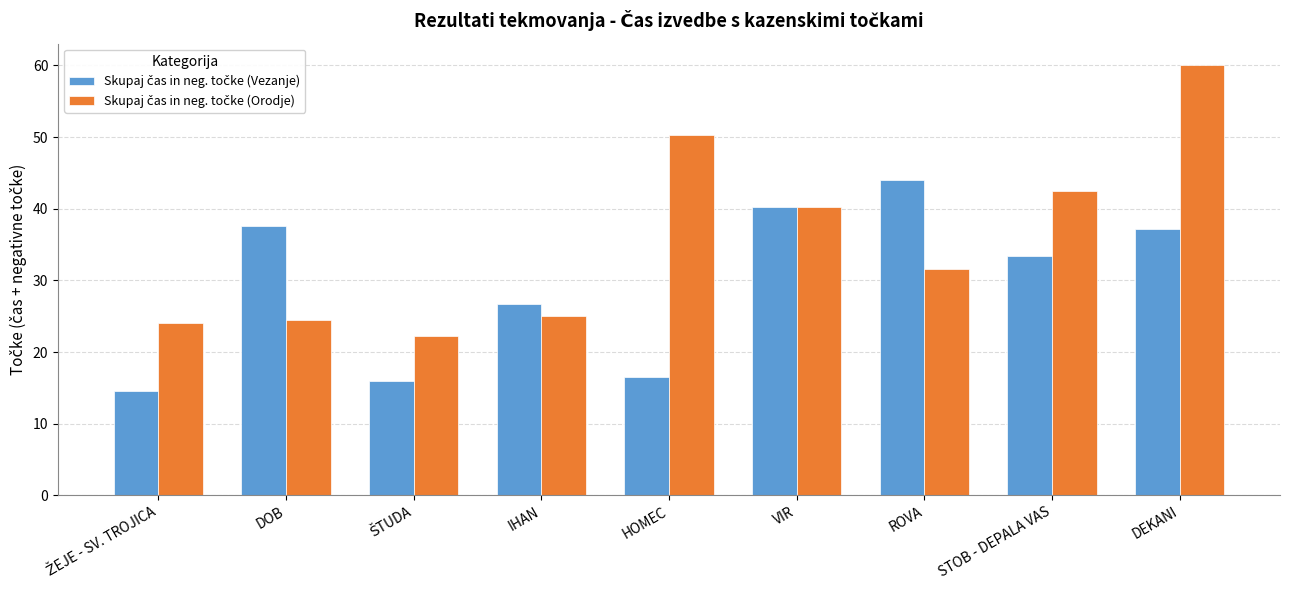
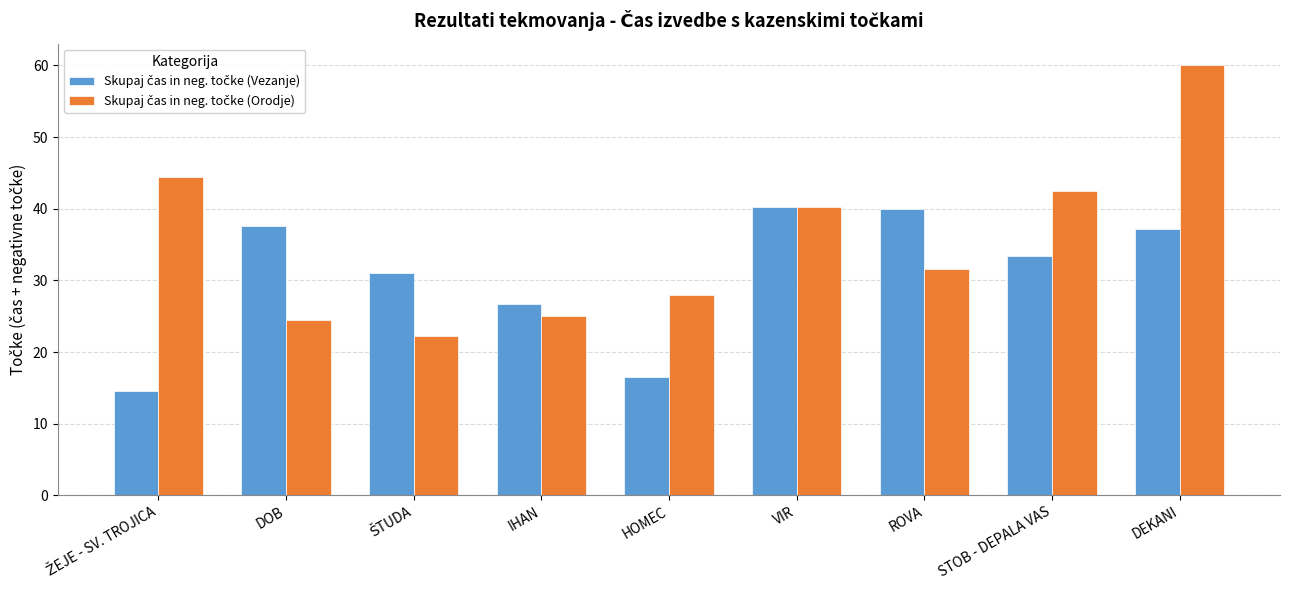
  {
    "Skupaj čas in neg. točke (Vezanje)": {
      "ŽEJE - SV. TROJICA": 15,
      "DOB": 38,
-     "ŠTUDA": 16,
+     "ŠTUDA": 31,
      "IHAN": 27,
      "HOMEC": 17,
      "VIR": 40,
-     "ROVA": 44,
+     "ROVA": 40,
      "STOB - DEPALA VAS": 33,
      "DEKANI": 37
    },
    "Skupaj čas in neg. točke (Orodje)": {
-     "ŽEJE - SV. TROJICA": 24,
+     "ŽEJE - SV. TROJICA": 44,
      "DOB": 25,
      "ŠTUDA": 22,
      "IHAN": 25,
-     "HOMEC": 50,
+     "HOMEC": 28,
      "VIR": 40,
      "ROVA": 32,
      "STOB - DEPALA VAS": 42,
      "DEKANI": 60
    }
  }
